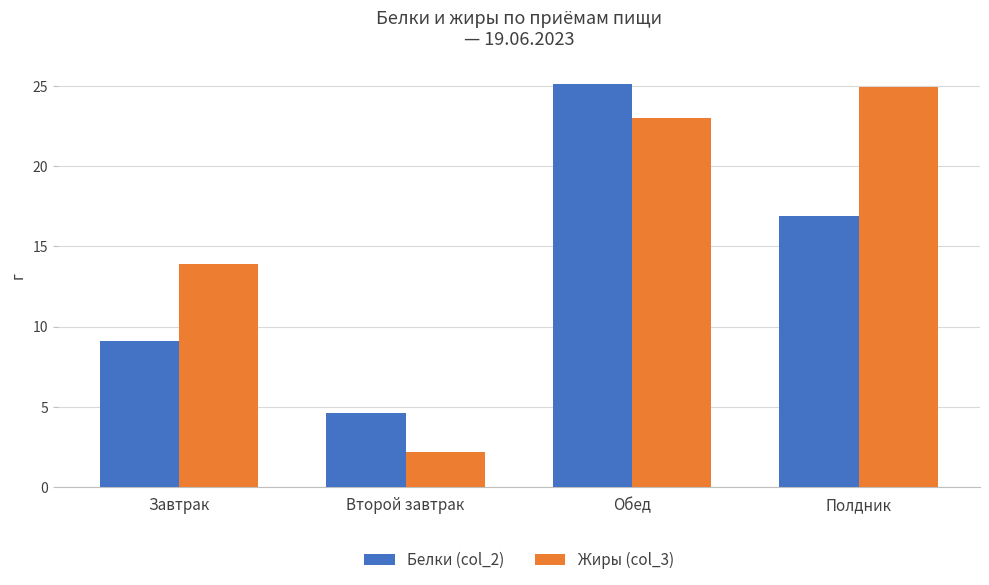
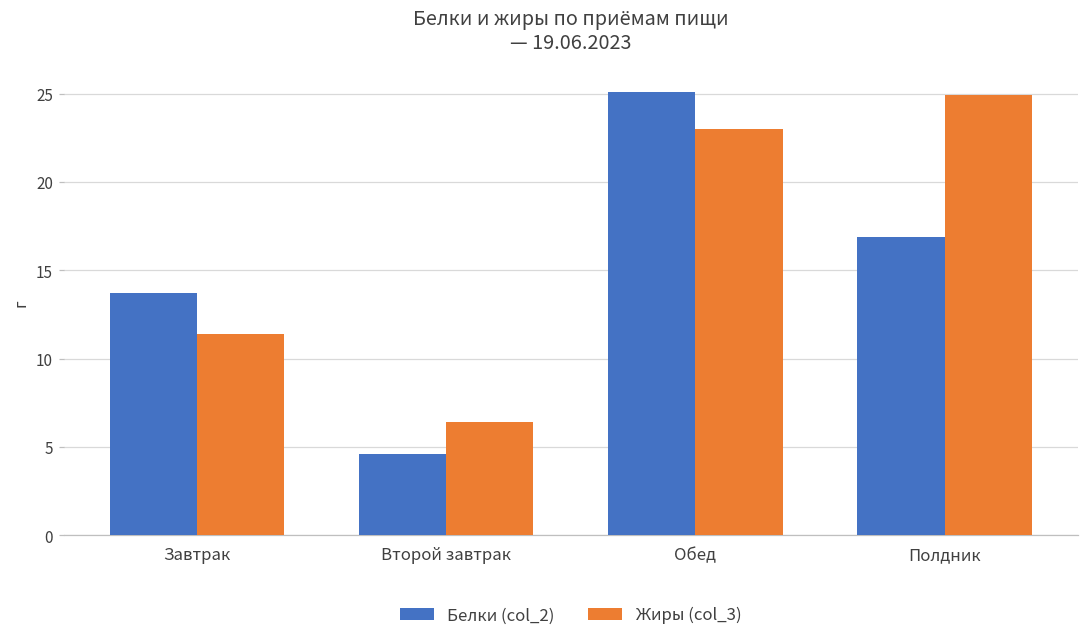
  {
    "Белки (col_2)": {
-     "Завтрак": 9.1,
+     "Завтрак": 13.7,
      "Второй завтрак": 4.6,
      "Обед": 25.1,
      "Полдник": 16.9
    },
    "Жиры (col_3)": {
-     "Завтрак": 13.9,
-     "Второй завтрак": 2.2,
+     "Завтрак": 11.4,
+     "Второй завтрак": 6.4,
      "Обед": 23.0,
      "Полдник": 24.9
    }
  }
